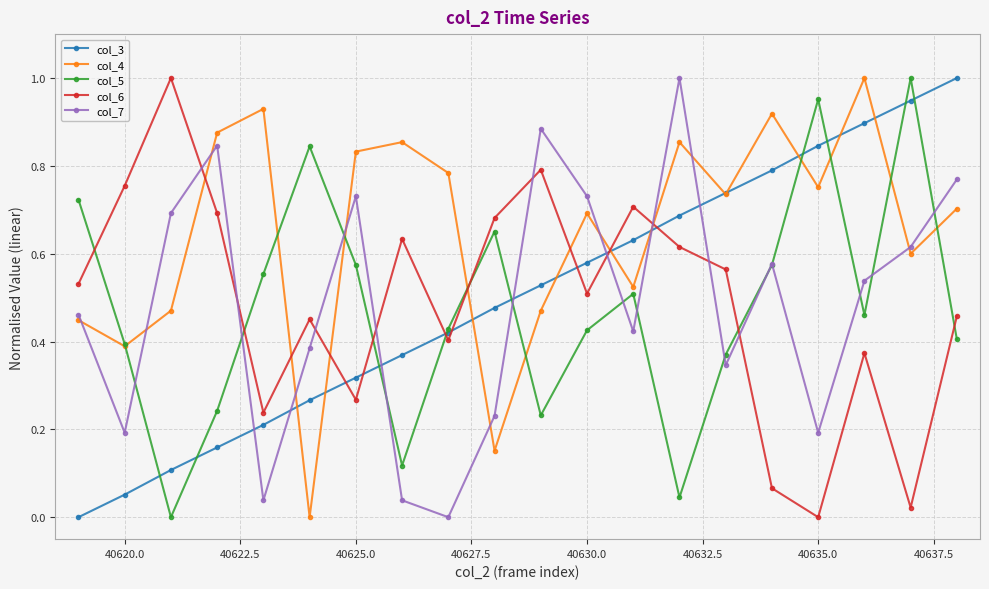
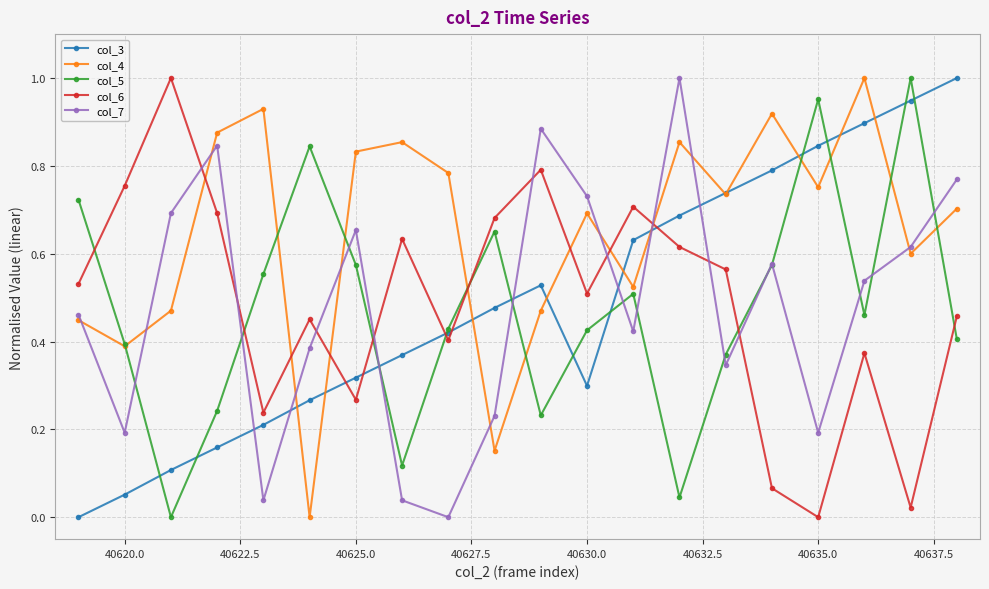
  {
    "col_3": {
      "40620.0": 0.05,
      "40625.0": 0.32,
-     "40630.0": 0.58,
+     "40630.0": 0.30,
      "40635.0": 0.85
    },
    "col_4": {
      "40625.0": 0.83,
      "40630.0": 0.69,
      "40635.0": 0.75
    },
    "col_5": {
      "40625.0": 0.57,
      "40630.0": 0.43,
      "40635.0": 0.95
    },
    "col_6": {
      "40620.0": 0.75,
      "40625.0": 0.27,
      "40630.0": 0.51,
      "40635.0": 0.00
    },
    "col_7": {
      "40620.0": 0.19,
-     "40625.0": 0.73,
+     "40625.0": 0.65,
      "40630.0": 0.73,
      "40635.0": 0.19
    }
  }
